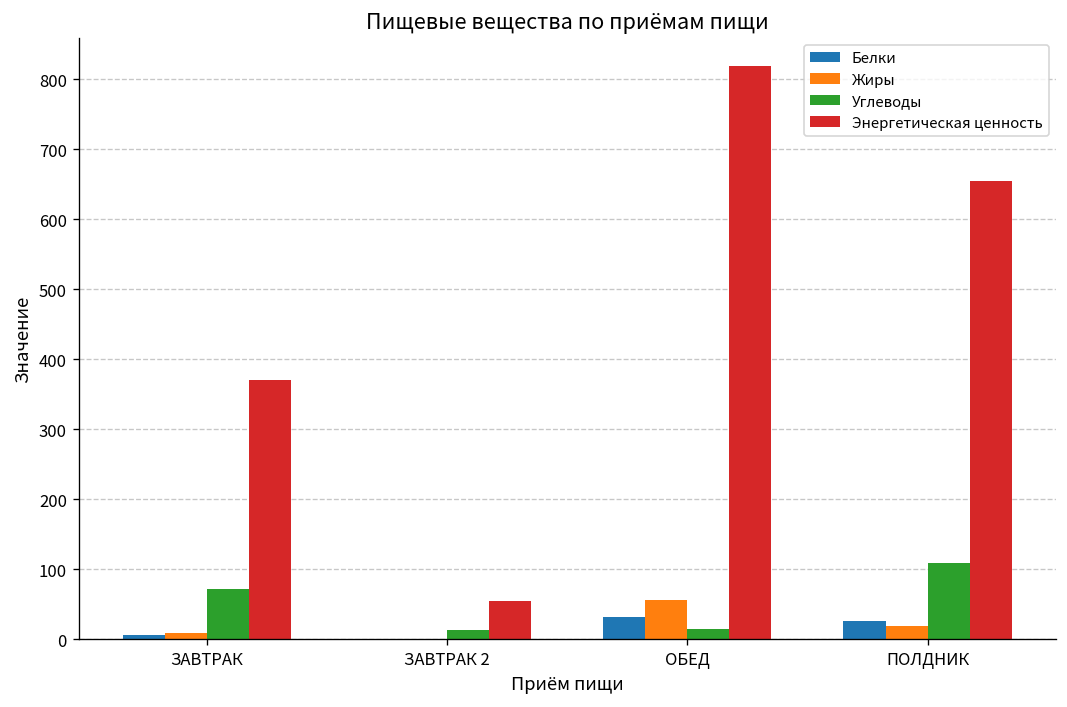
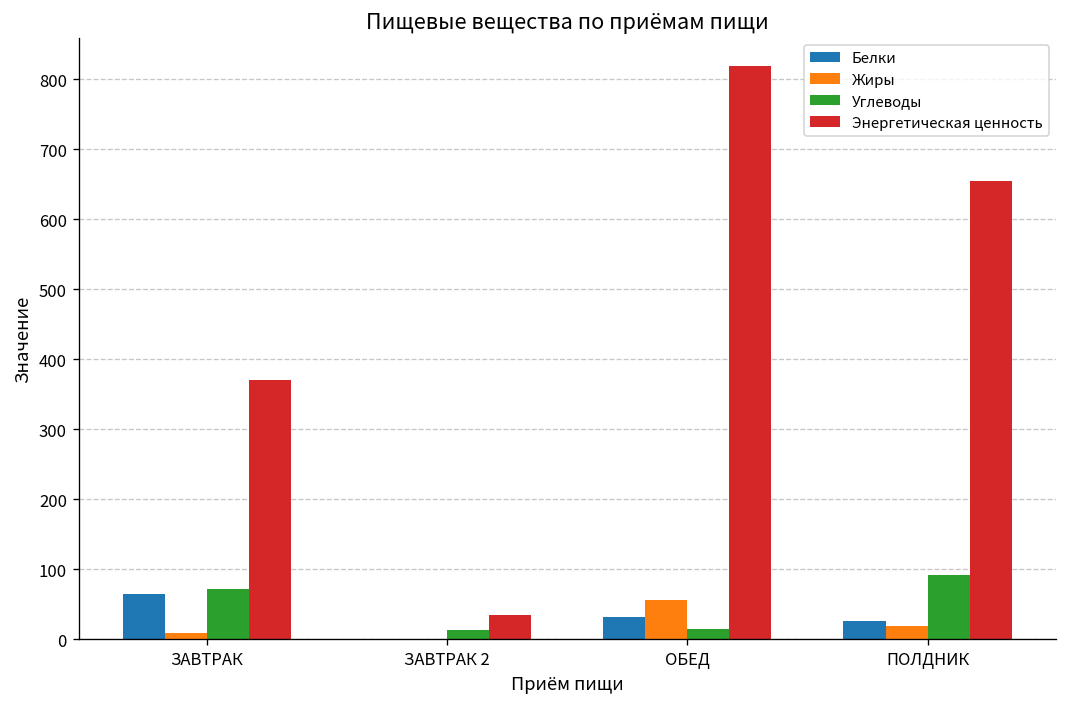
  {
    "Белки": {
-     "ЗАВТРАК": 10,
+     "ЗАВТРАК": 60,
      "ОБЕД": 30,
      "ПОЛДНИК": 30
    },
    "Жиры": {
      "ЗАВТРАК": 10,
      "ОБЕД": 60,
      "ПОЛДНИК": 20
    },
    "Углеводы": {
      "ЗАВТРАК": 70,
      "ЗАВТРАК 2": 10,
      "ОБЕД": 20,
-     "ПОЛДНИК": 110
+     "ПОЛДНИК": 90
    },
    "Энергетическая ценность": {
      "ЗАВТРАК": 370,
-     "ЗАВТРАК 2": 60,
+     "ЗАВТРАК 2": 40,
      "ОБЕД": 820,
      "ПОЛДНИК": 650
    }
  }
